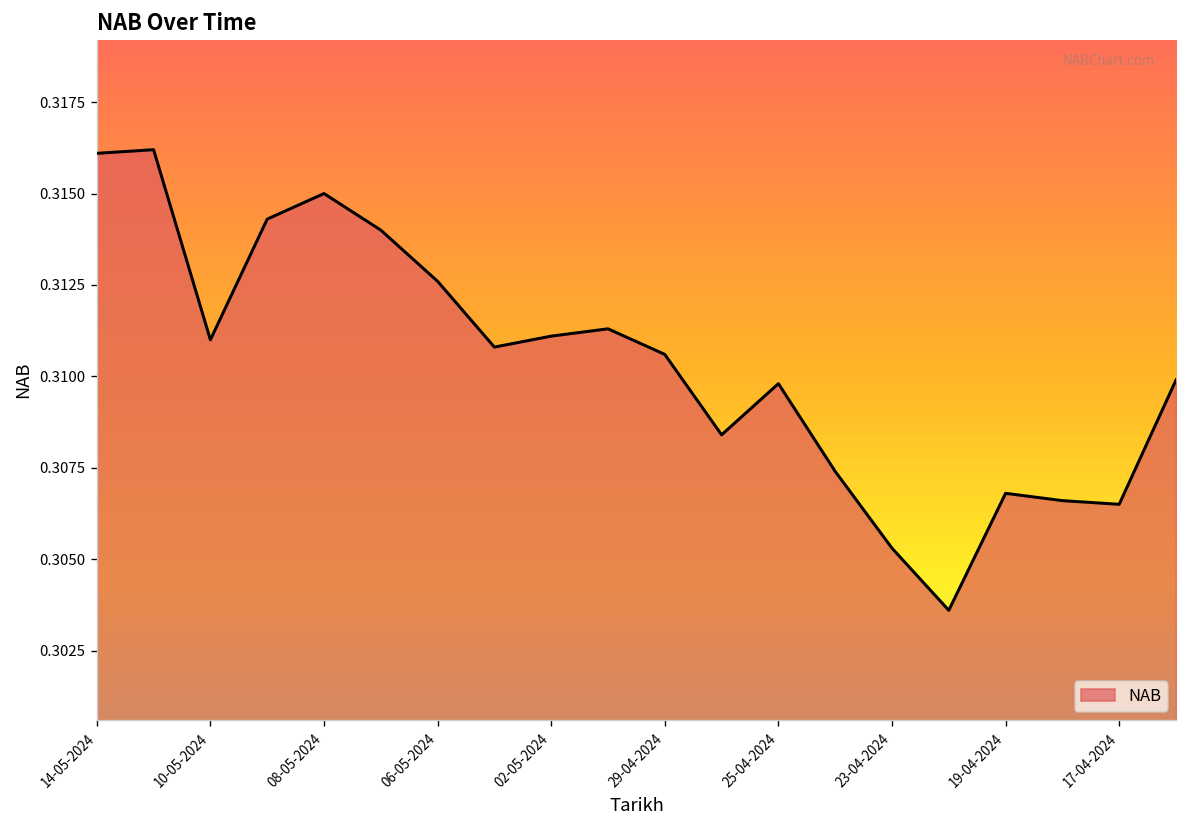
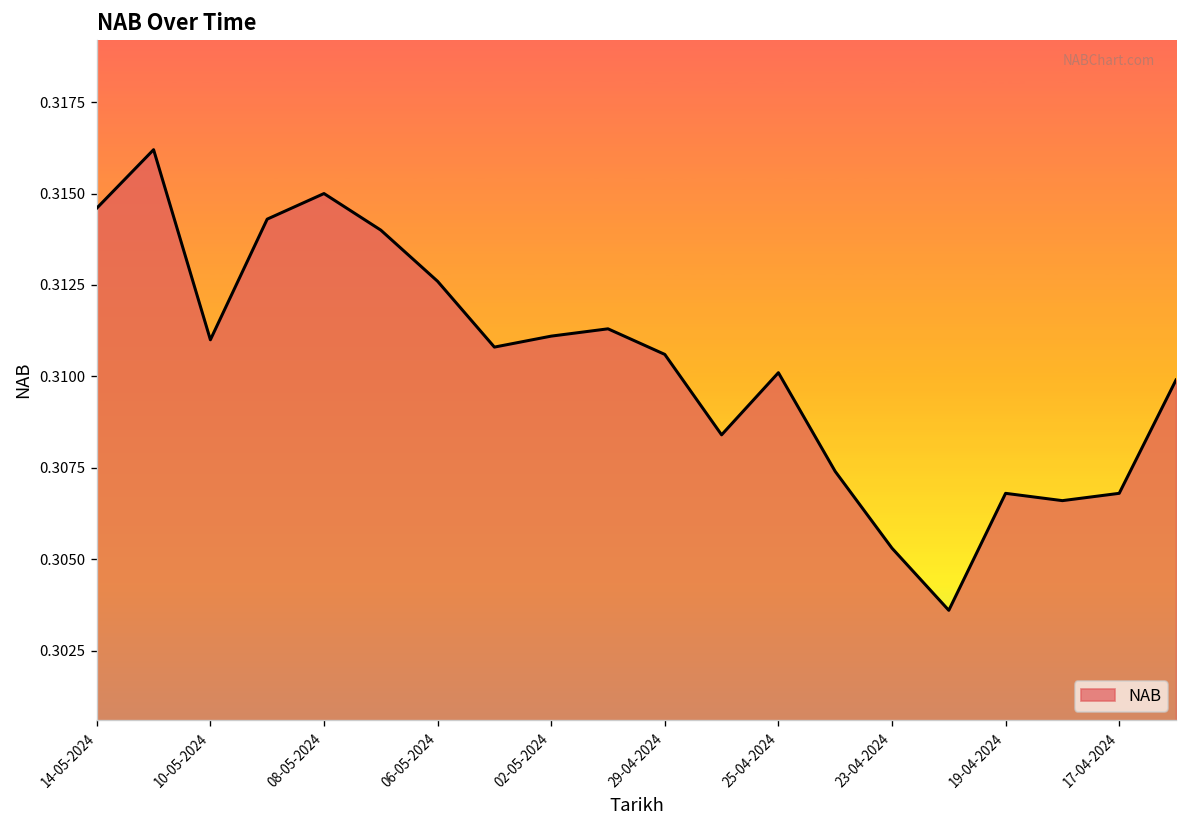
  {
-   "14-05-2024": 0.3161,
+   "14-05-2024": 0.3146,
    "10-05-2024": 0.3110,
    "08-05-2024": 0.3150,
    "06-05-2024": 0.3126,
    "02-05-2024": 0.3111,
    "29-04-2024": 0.3106,
-   "25-04-2024": 0.3098,
+   "25-04-2024": 0.3101,
    "23-04-2024": 0.3053,
    "19-04-2024": 0.3068,
-   "17-04-2024": 0.3065
+   "17-04-2024": 0.3068
  }
